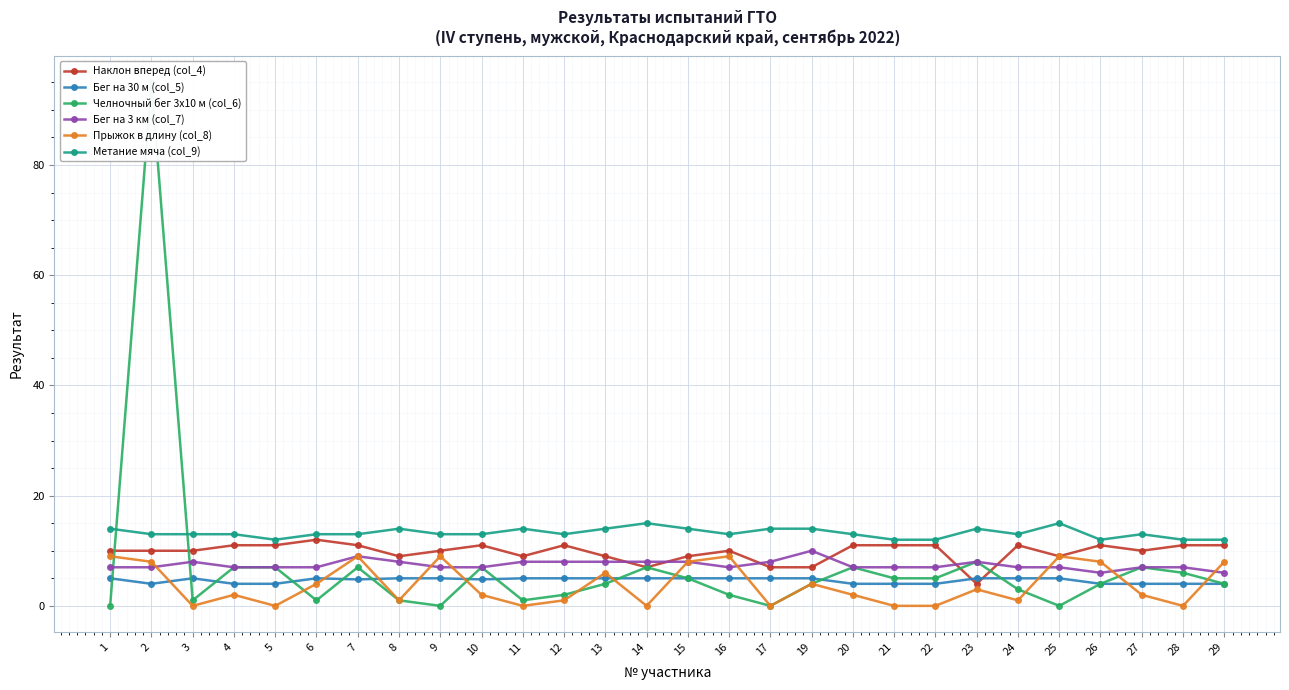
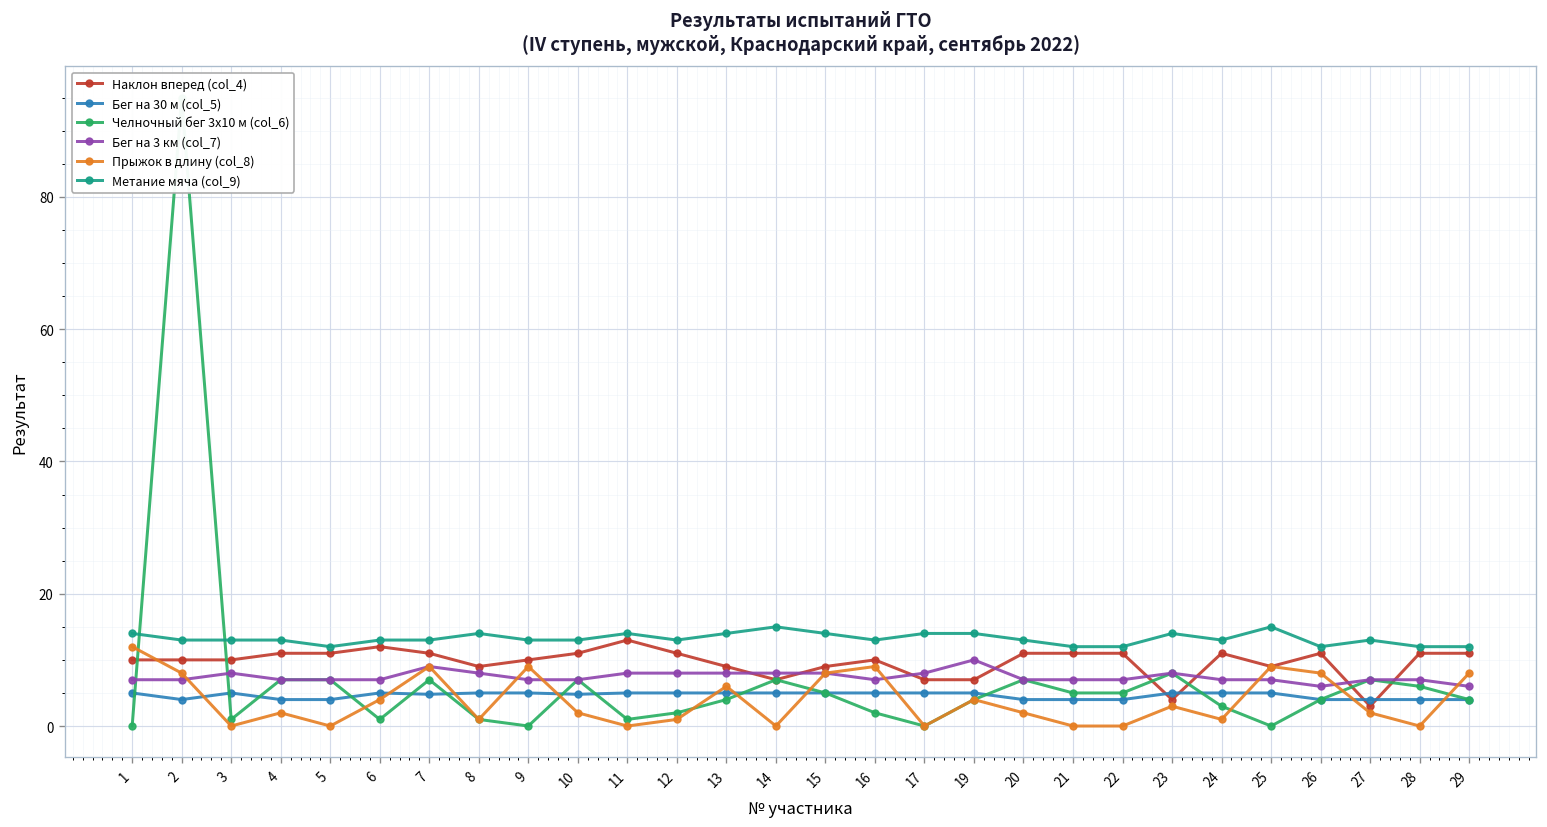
  {
    "Наклон вперед (col_4)": {
      "1": 10,
      "2": 10,
      "3": 10,
      "4": 11,
      "5": 11,
      "6": 12,
      "7": 11,
      "8": 9,
      "9": 10,
      "10": 11,
-     "11": 9,
+     "11": 13,
      "12": 11,
      "13": 9,
      "15": 9,
      "16": 10,
      "17": 7,
      "19": 7,
      "20": 11,
      "21": 11,
      "22": 11,
      "23": 4,
      "24": 11,
      "26": 11,
-     "27": 10,
+     "27": 3,
      "28": 11,
      "29": 11
    },
    "Бег на 30 м (col_5)": {
      "1": 5,
      "2": 4,
      "3": 5,
      "4": 4,
      "5": 4,
      "6": 5,
      "7": 5,
      "8": 5,
      "9": 5,
      "10": 5,
      "11": 5,
      "12": 5,
      "13": 5,
      "14": 5,
      "16": 5,
      "17": 5,
      "19": 5,
      "20": 4,
      "21": 4,
      "22": 4,
      "23": 5,
      "24": 5,
      "25": 5,
      "27": 4,
      "28": 4
    },
    "Бег на 3 км (col_7)": {
      "1": 7,
      "2": 7,
      "3": 8,
      "6": 7,
      "8": 8,
      "9": 7,
      "11": 8,
      "12": 8,
      "13": 8,
      "14": 8,
      "16": 7,
      "17": 8,
      "19": 10,
      "21": 7,
      "22": 7,
      "24": 7,
      "25": 7,
      "26": 6,
      "28": 7,
      "29": 6
    },
    "Прыжок в длину (col_8)": {
-     "1": 9,
+     "1": 12,
      "2": 8,
      "3": 0,
      "4": 2,
      "5": 0,
      "6": 4,
      "9": 9,
      "10": 2,
      "11": 0,
      "12": 1,
      "13": 6,
      "14": 0,
      "16": 9,
      "20": 2,
      "21": 0,
      "22": 0,
      "23": 3,
      "24": 1,
      "26": 8,
      "27": 2,
      "28": 0,
      "29": 8
    }
  }
